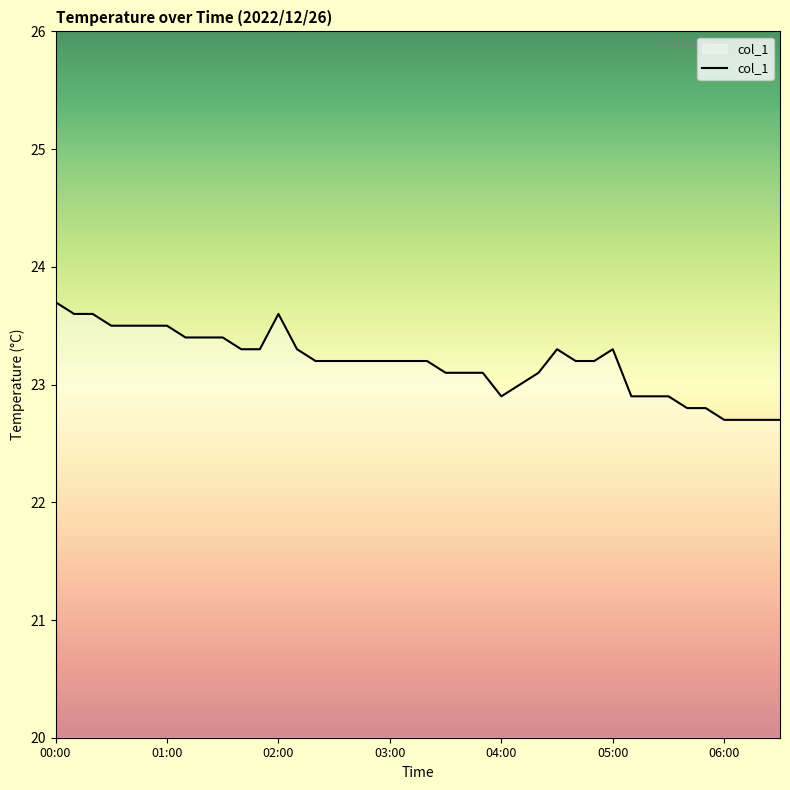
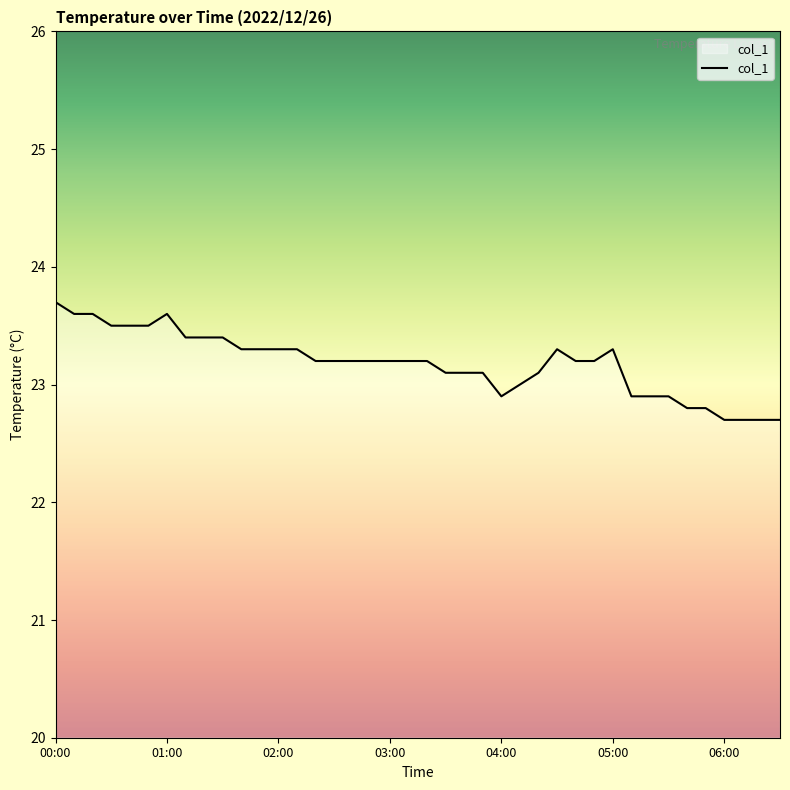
  {
    "00:00": 23.7,
-   "01:00": 23.5,
-   "02:00": 23.6,
+   "01:00": 23.6,
+   "02:00": 23.3,
    "03:00": 23.2,
    "04:00": 22.9,
    "05:00": 23.3,
    "06:00": 22.7
  }
